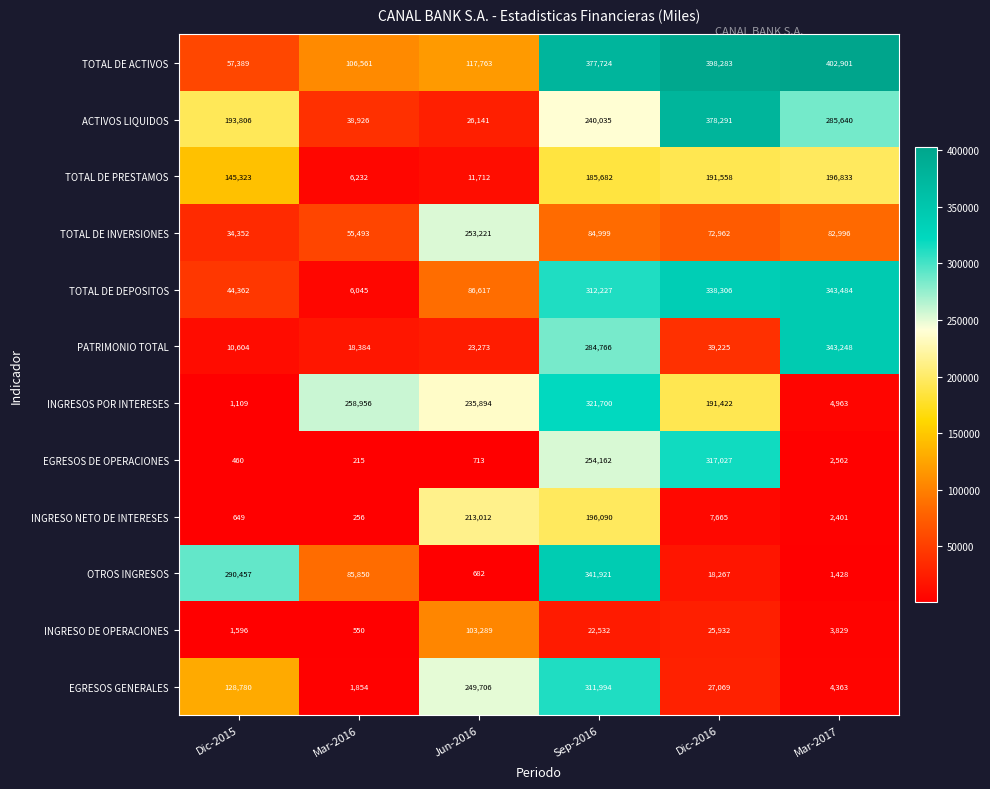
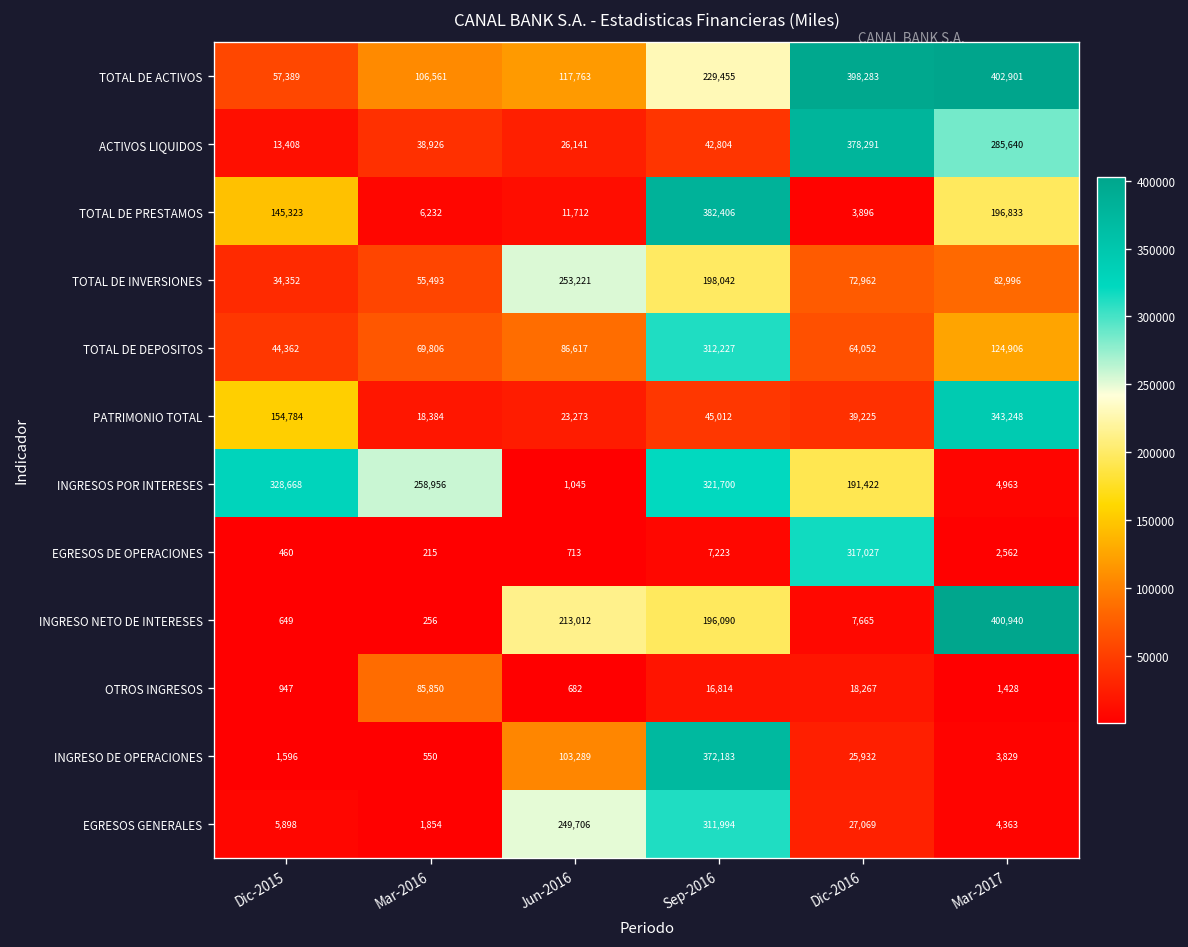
  {
    "TOTAL DE ACTIVOS": {
      "Dic-2015": "57,389",
      "Mar-2016": "106,561",
      "Jun-2016": "117,763",
-     "Sep-2016": "377,724",
+     "Sep-2016": "229,455",
      "Dic-2016": "398,283",
      "Mar-2017": "402,901"
    },
    "ACTIVOS LIQUIDOS": {
-     "Dic-2015": "193,806",
+     "Dic-2015": "13,408",
      "Mar-2016": "38,926",
      "Jun-2016": "26,141",
-     "Sep-2016": "240,035",
+     "Sep-2016": "42,804",
      "Dic-2016": "378,291",
      "Mar-2017": "285,640"
    },
    "TOTAL DE PRESTAMOS": {
      "Dic-2015": "145,323",
      "Mar-2016": "6,232",
      "Jun-2016": "11,712",
-     "Sep-2016": "185,682",
-     "Dic-2016": "191,558",
+     "Sep-2016": "382,406",
+     "Dic-2016": "3,896",
      "Mar-2017": "196,833"
    },
    "TOTAL DE INVERSIONES": {
      "Dic-2015": "34,352",
      "Mar-2016": "55,493",
      "Jun-2016": "253,221",
-     "Sep-2016": "84,999",
+     "Sep-2016": "198,042",
      "Dic-2016": "72,962",
      "Mar-2017": "82,996"
    },
    "TOTAL DE DEPOSITOS": {
      "Dic-2015": "44,362",
-     "Mar-2016": "6,045",
+     "Mar-2016": "69,806",
      "Jun-2016": "86,617",
      "Sep-2016": "312,227",
-     "Dic-2016": "338,306",
-     "Mar-2017": "343,484"
+     "Dic-2016": "64,052",
+     "Mar-2017": "124,906"
    },
    "PATRIMONIO TOTAL": {
-     "Dic-2015": "10,604",
+     "Dic-2015": "154,784",
      "Mar-2016": "18,384",
      "Jun-2016": "23,273",
-     "Sep-2016": "284,766",
+     "Sep-2016": "45,012",
      "Dic-2016": "39,225",
      "Mar-2017": "343,248"
    },
    "INGRESOS POR INTERESES": {
-     "Dic-2015": "1,109",
+     "Dic-2015": "328,668",
      "Mar-2016": "258,956",
-     "Jun-2016": "235,894",
+     "Jun-2016": "1,045",
      "Sep-2016": "321,700",
      "Dic-2016": "191,422",
      "Mar-2017": "4,963"
    },
    "EGRESOS DE OPERACIONES": {
      "Dic-2015": "460",
      "Mar-2016": "215",
      "Jun-2016": "713",
-     "Sep-2016": "254,162",
+     "Sep-2016": "7,223",
      "Dic-2016": "317,027",
      "Mar-2017": "2,562"
    },
    "INGRESO NETO DE INTERESES": {
      "Dic-2015": "649",
      "Mar-2016": "256",
      "Jun-2016": "213,012",
      "Sep-2016": "196,090",
      "Dic-2016": "7,665",
-     "Mar-2017": "2,401"
+     "Mar-2017": "400,940"
    },
    "OTROS INGRESOS": {
-     "Dic-2015": "290,457",
+     "Dic-2015": "947",
      "Mar-2016": "85,850",
      "Jun-2016": "682",
-     "Sep-2016": "341,921",
+     "Sep-2016": "16,814",
      "Dic-2016": "18,267",
      "Mar-2017": "1,428"
    },
    "INGRESO DE OPERACIONES": {
      "Dic-2015": "1,596",
      "Mar-2016": "550",
      "Jun-2016": "103,289",
-     "Sep-2016": "22,532",
+     "Sep-2016": "372,183",
      "Dic-2016": "25,932",
      "Mar-2017": "3,829"
    },
    "EGRESOS GENERALES": {
-     "Dic-2015": "128,780",
+     "Dic-2015": "5,898",
      "Mar-2016": "1,854",
      "Jun-2016": "249,706",
      "Sep-2016": "311,994",
      "Dic-2016": "27,069",
      "Mar-2017": "4,363"
    }
  }
